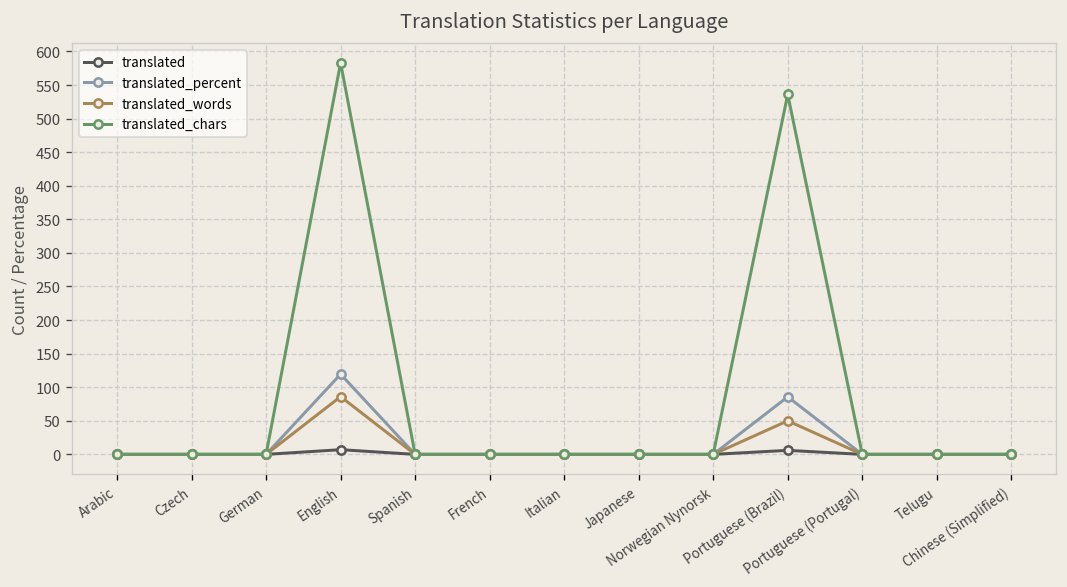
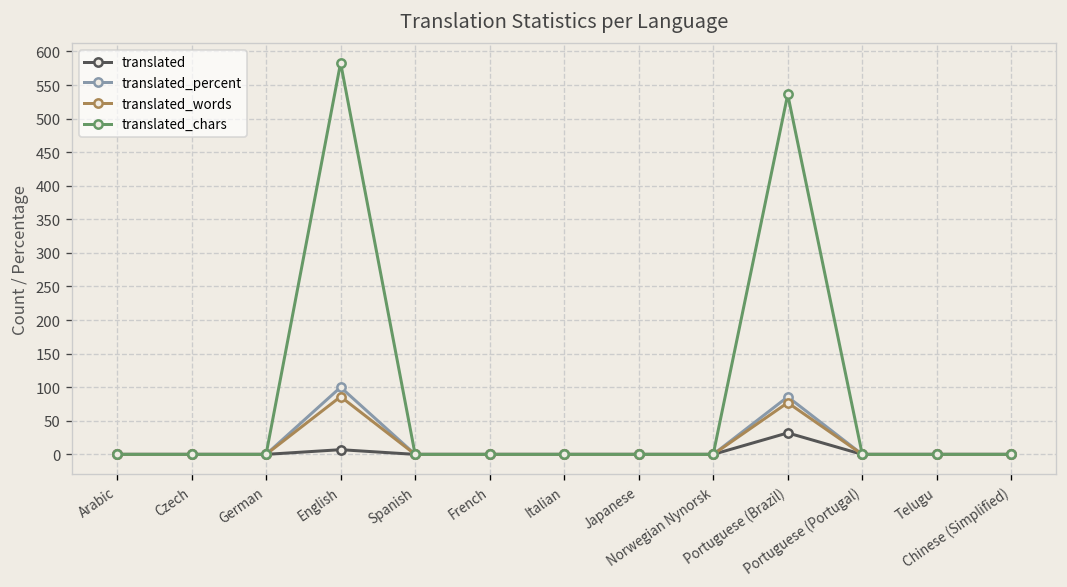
  {
    "translated": {
      "English": 10,
-     "Portuguese (Brazil)": 10
+     "Portuguese (Brazil)": 30
    },
    "translated_percent": {
-     "English": 120,
+     "English": 100,
      "Portuguese (Brazil)": 90
    },
    "translated_words": {
      "English": 90,
-     "Portuguese (Brazil)": 50
+     "Portuguese (Brazil)": 80
    },
    "translated_chars": {
      "English": 580,
      "Portuguese (Brazil)": 540
    }
  }
